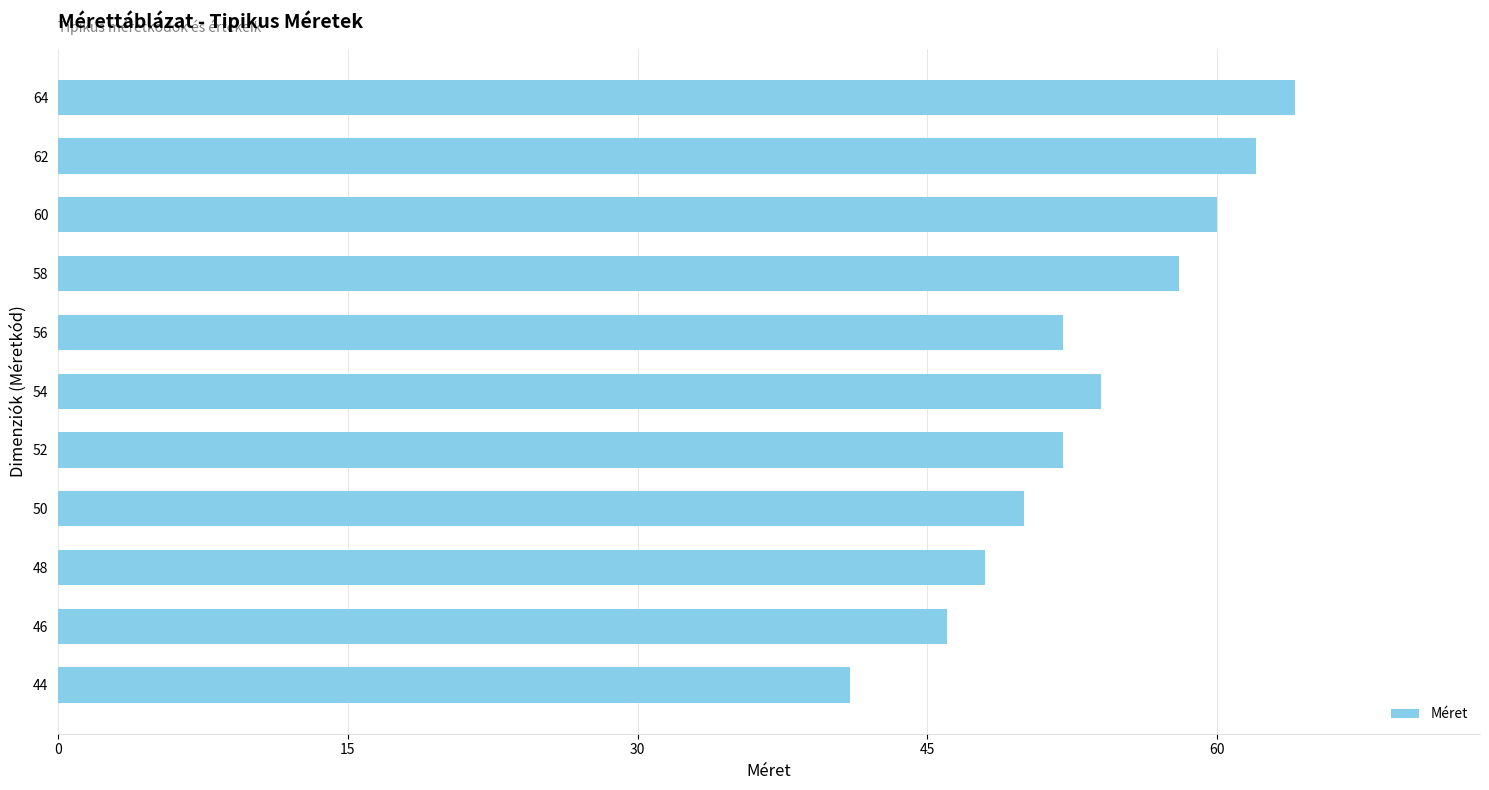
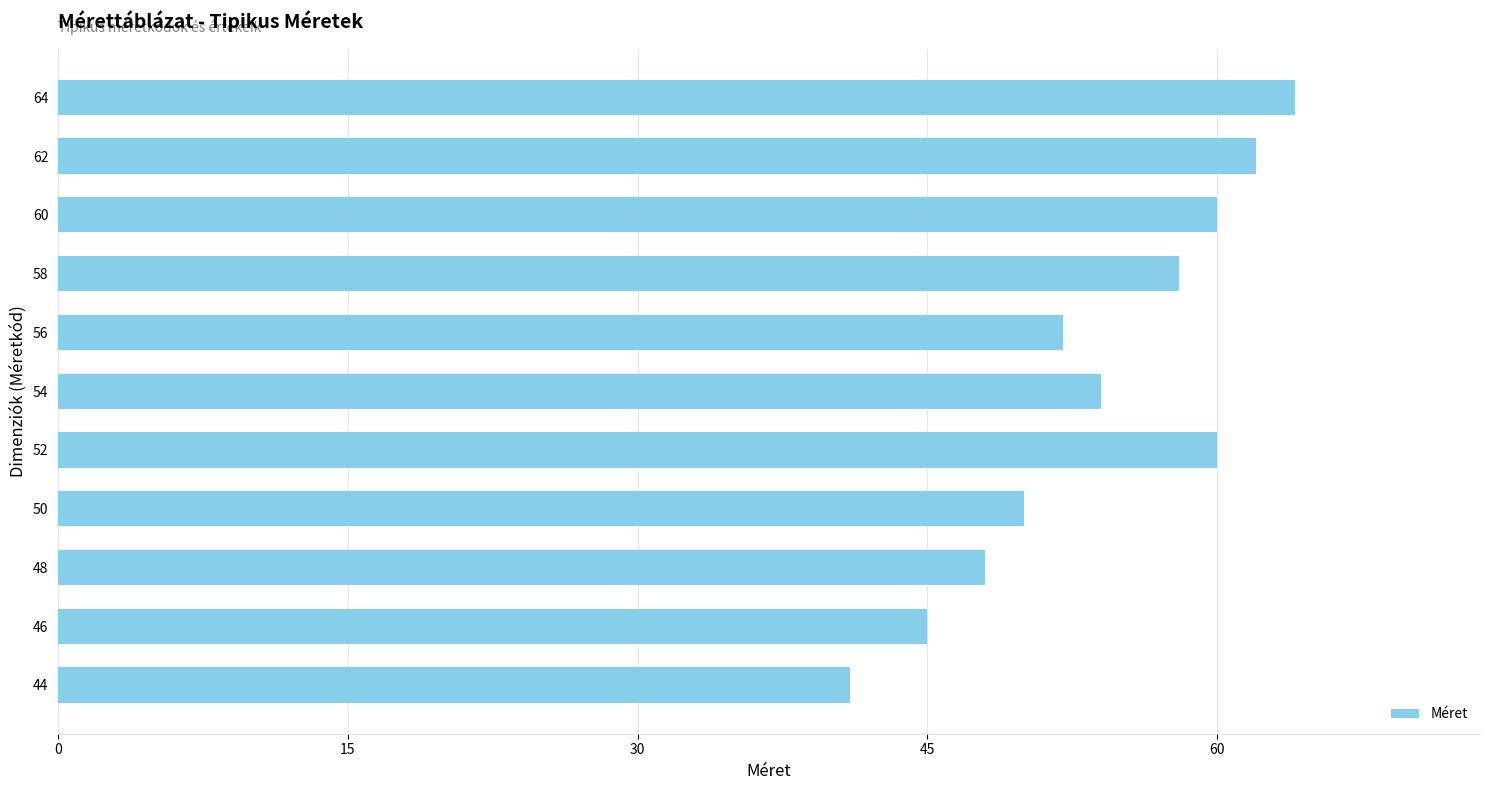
  {
    "64": 64,
    "62": 62,
    "60": 60,
    "58": 58,
    "56": 52,
    "54": 54,
-   "52": 52,
+   "52": 60,
    "50": 50,
    "48": 48,
-   "46": 46,
+   "46": 45,
    "44": 41
  }
